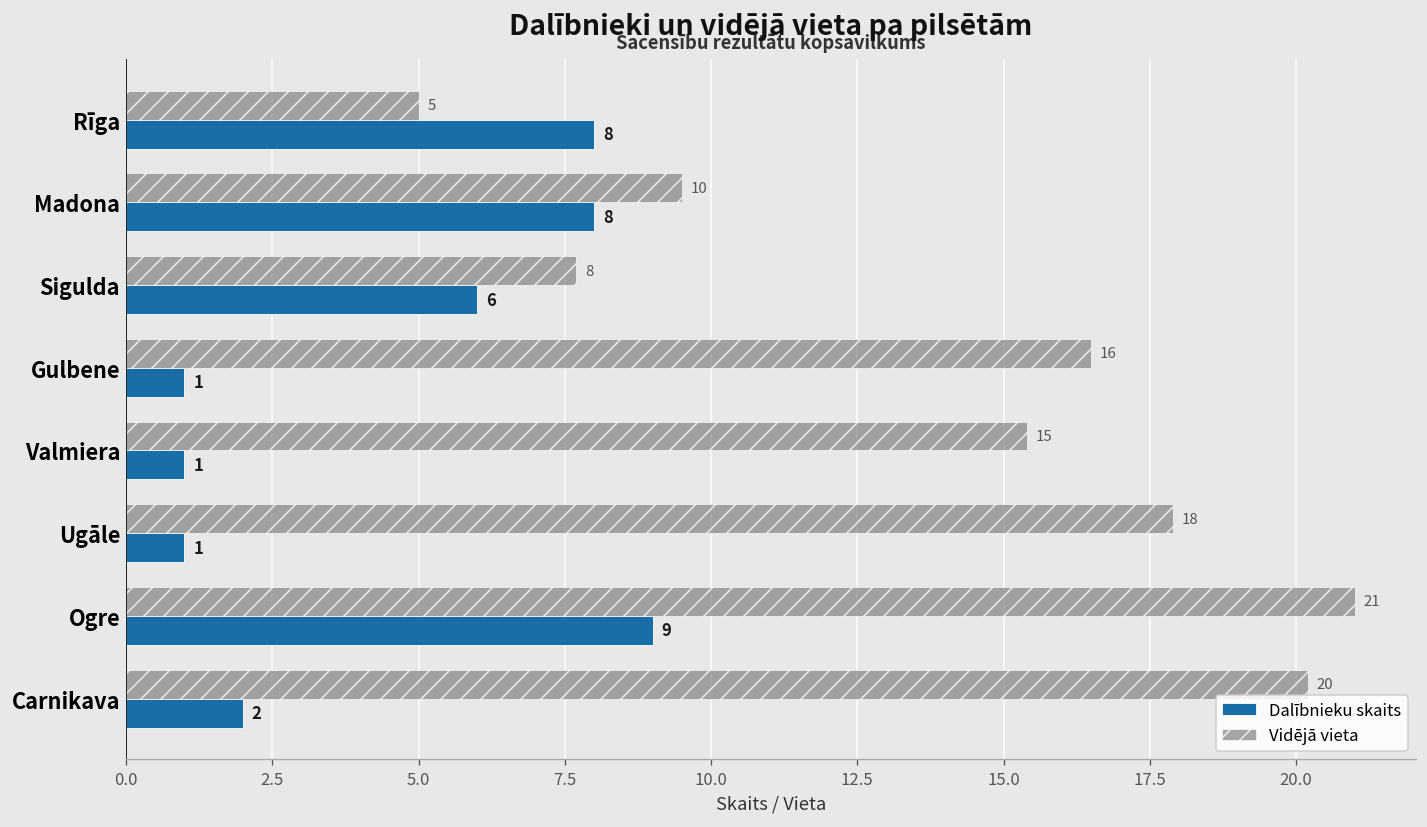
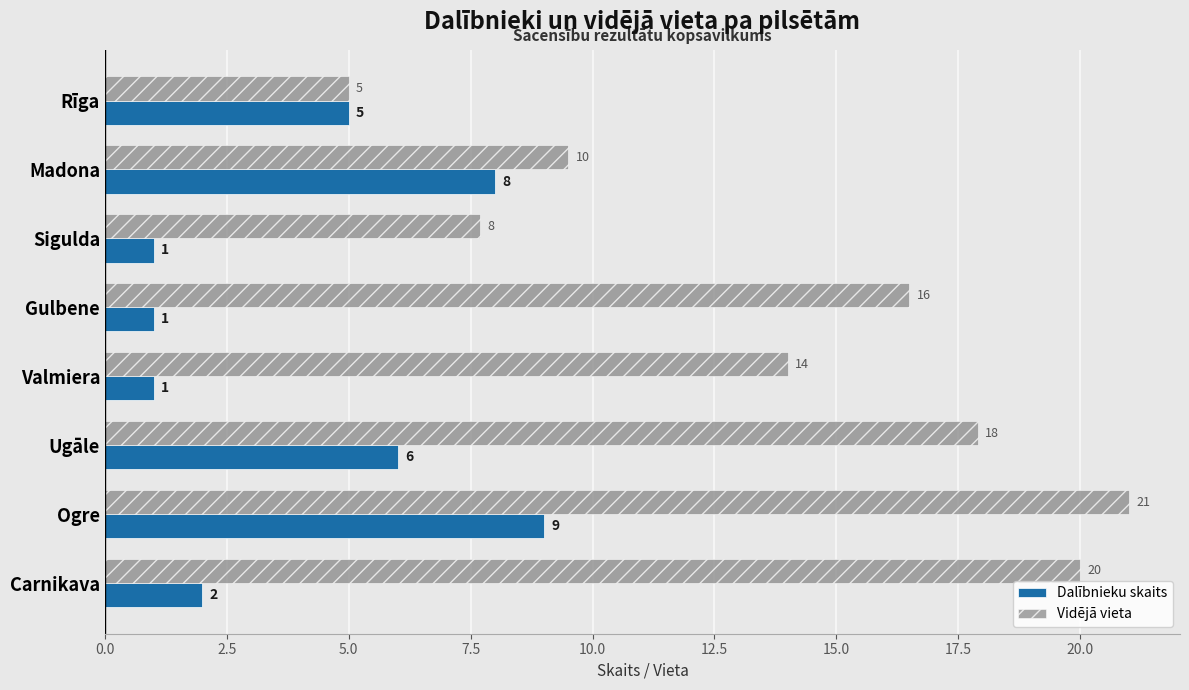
  {
    "Dalībnieku skaits": {
-     "Rīga": 8,
+     "Rīga": 5,
      "Madona": 8,
-     "Sigulda": 6,
+     "Sigulda": 1,
      "Gulbene": 1,
      "Valmiera": 1,
-     "Ugāle": 1,
+     "Ugāle": 6,
      "Ogre": 9,
      "Carnikava": 2
    },
    "Vidējā vieta": {
      "Rīga": 5,
      "Madona": 10,
      "Sigulda": 8,
      "Gulbene": 16,
-     "Valmiera": 15,
+     "Valmiera": 14,
      "Ugāle": 18,
      "Ogre": 21,
-     "Carnikava": 20.2
+     "Carnikava": 20.0
    }
  }
